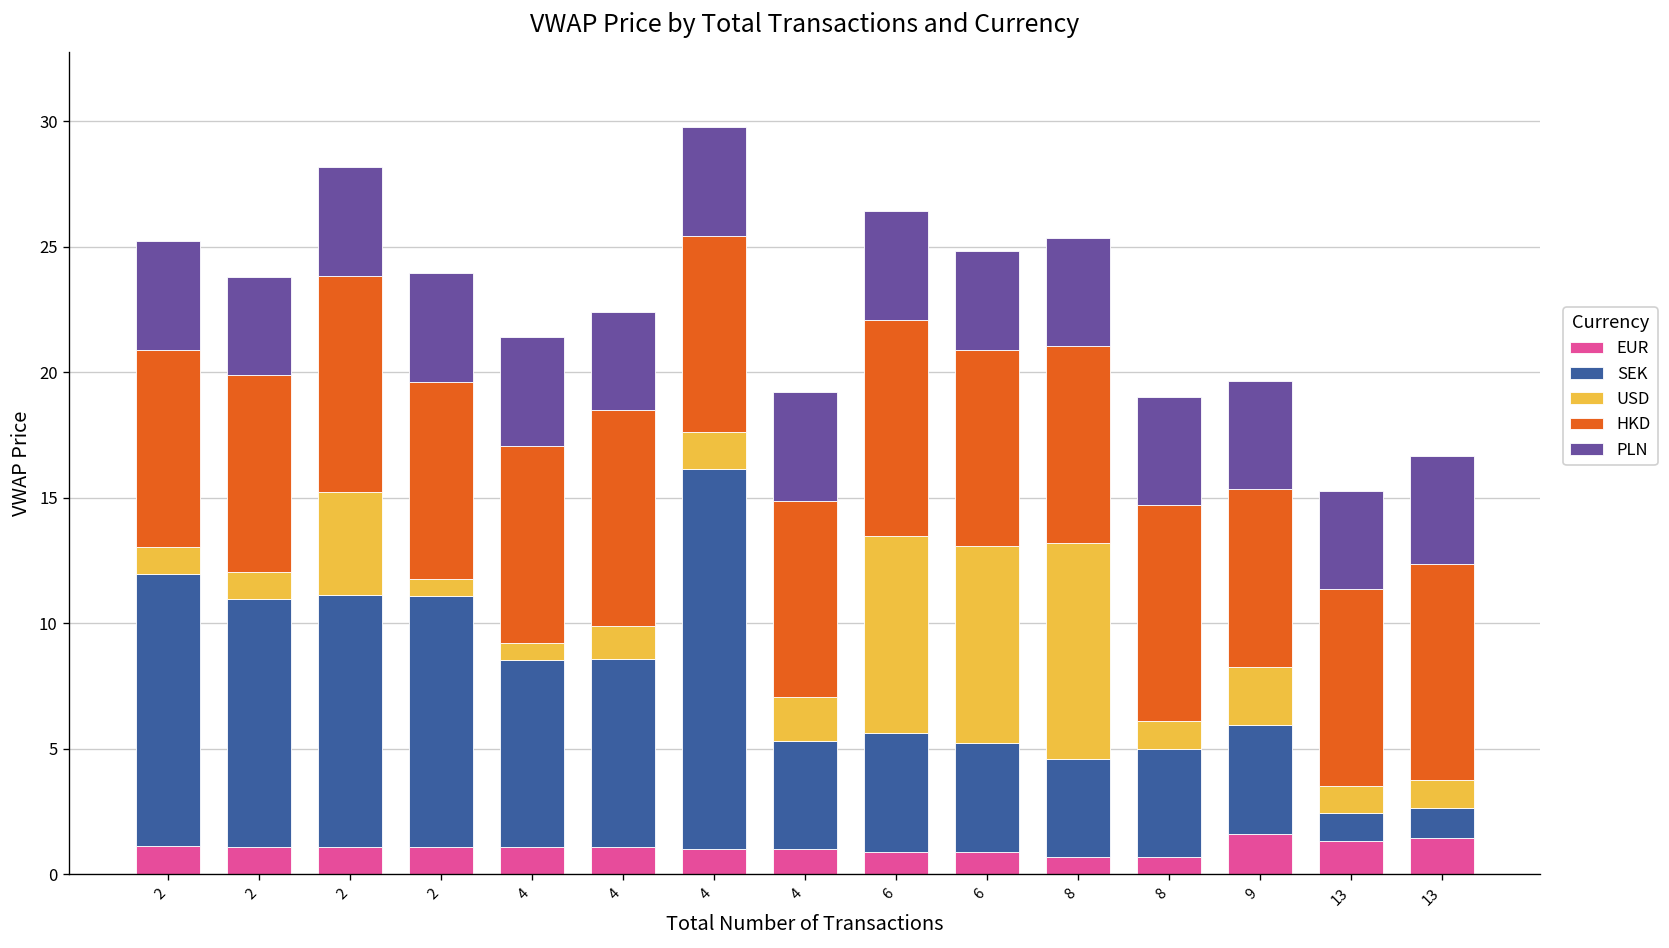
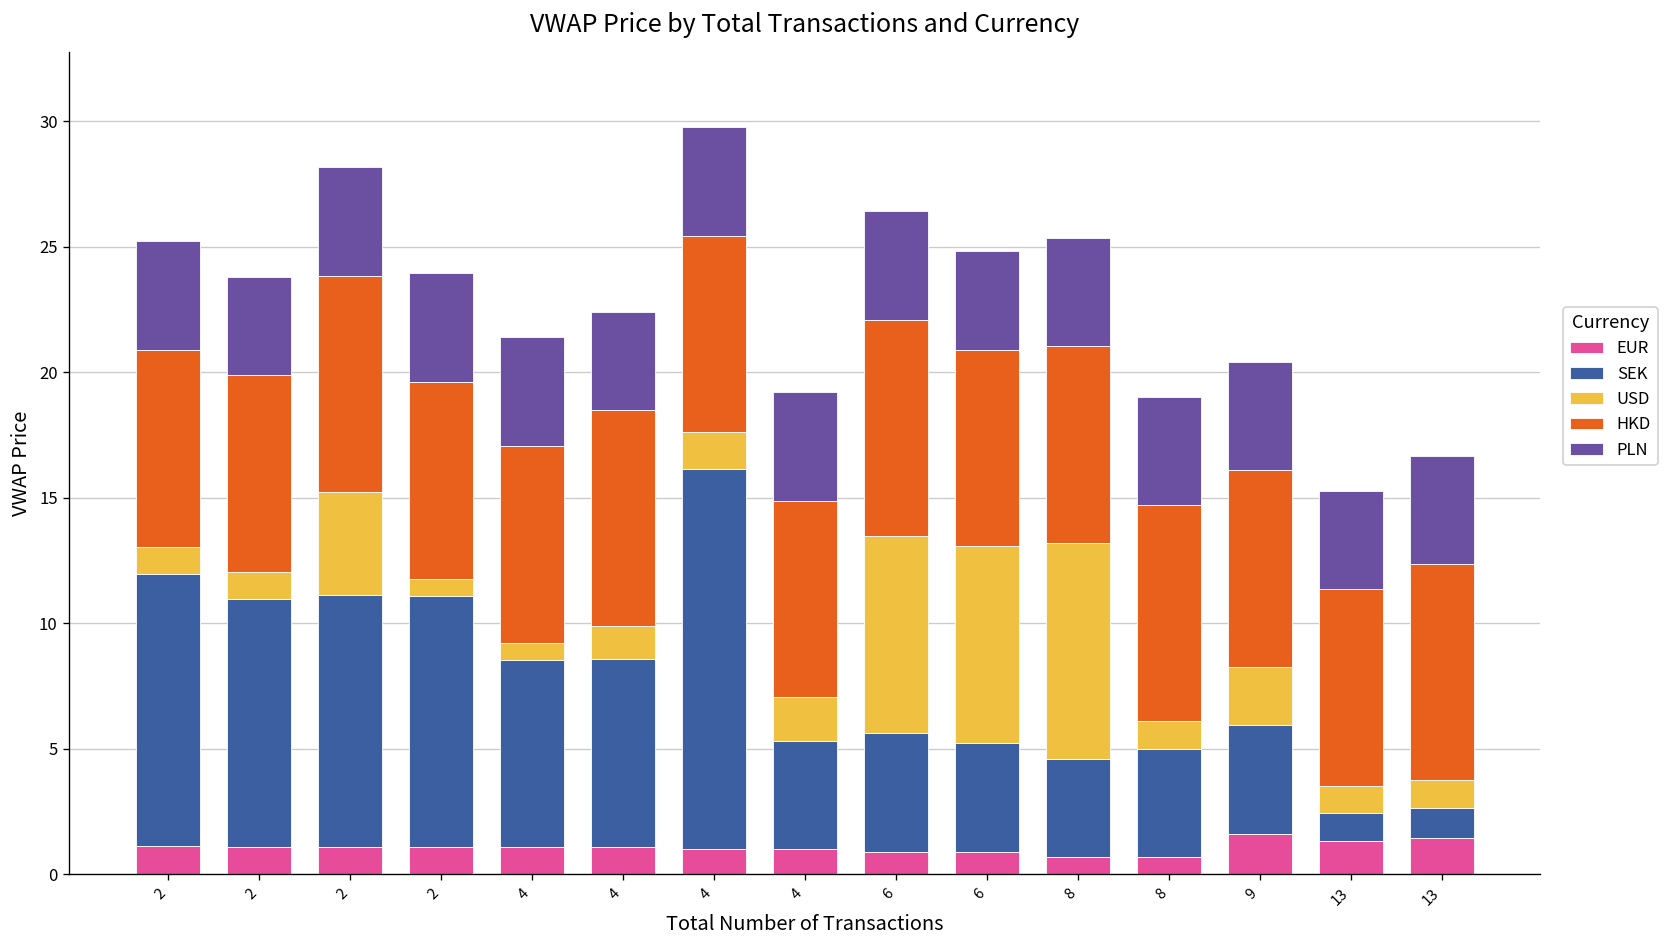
  {
    "EUR": {
      "9": 1.6
    },
    "USD": {
      "9": 2.3
    },
    "HKD": {
-     "9": 7.1
+     "9": 7.8
    }
  }
